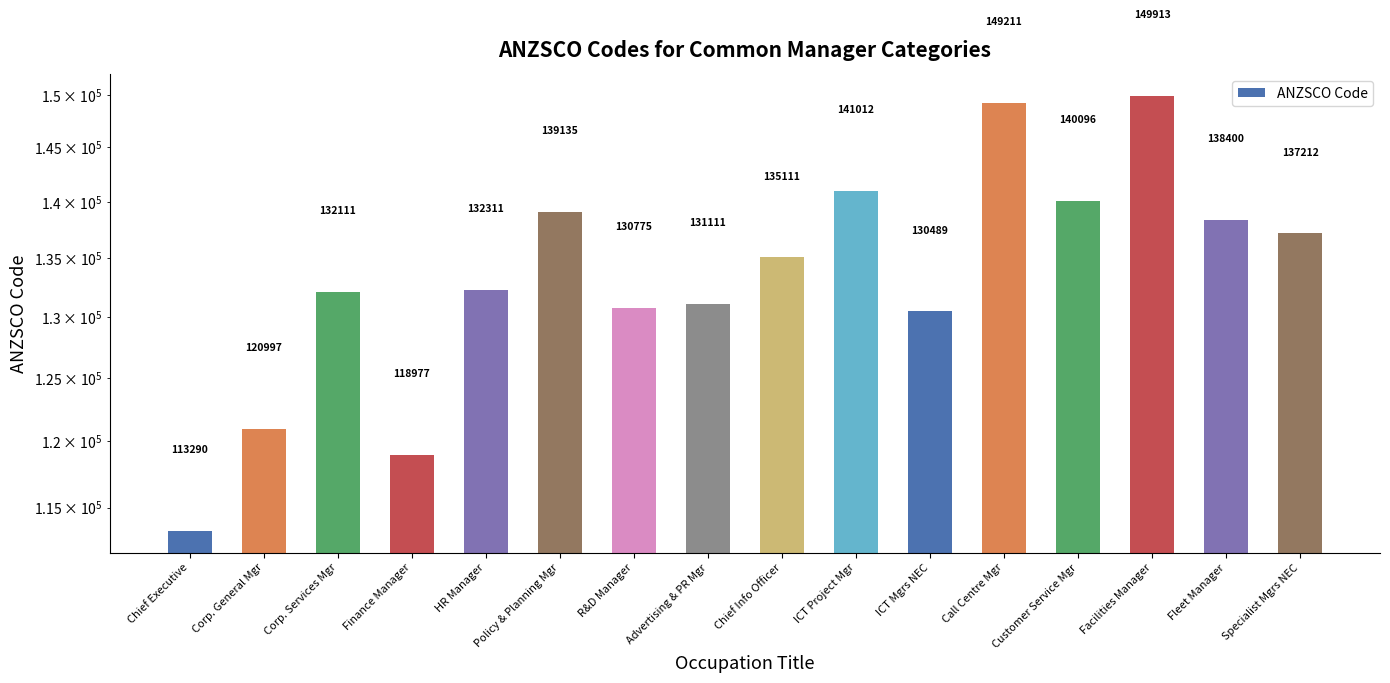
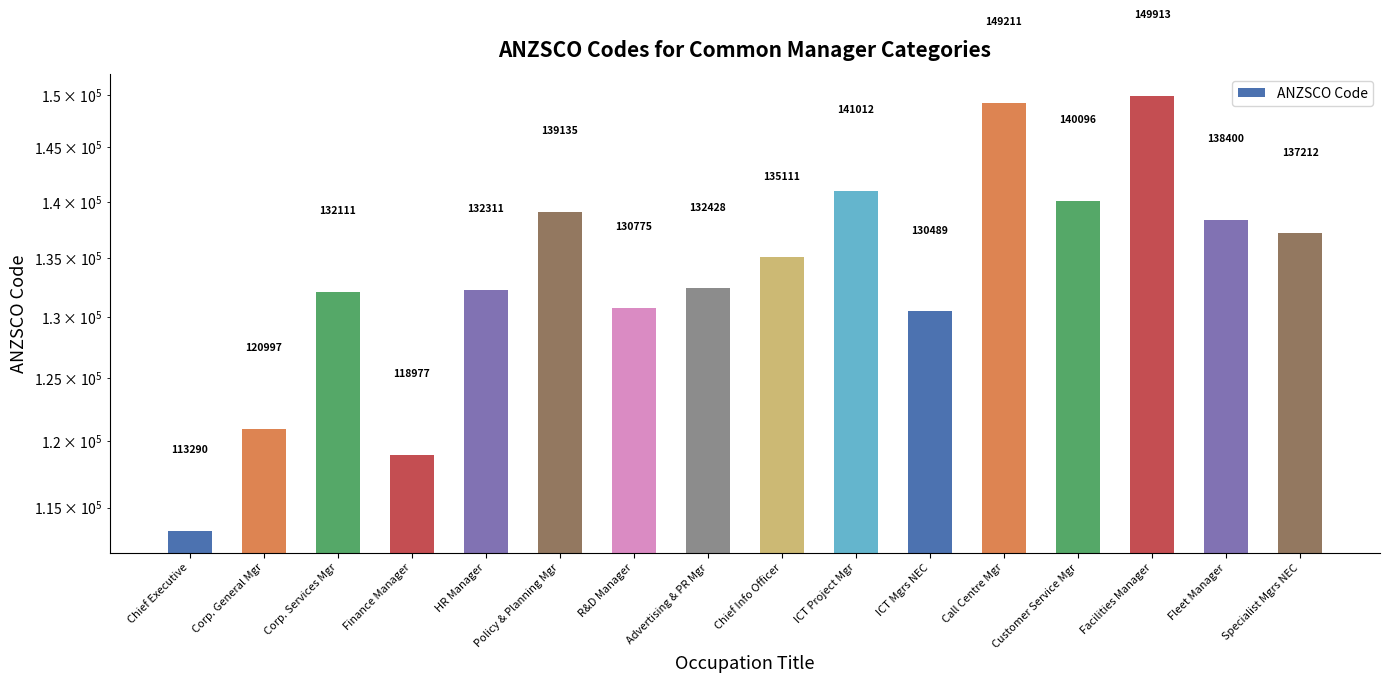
  {
-   "Advertising & PR Mgr": 131111
+   "Advertising & PR Mgr": 132428
  }
